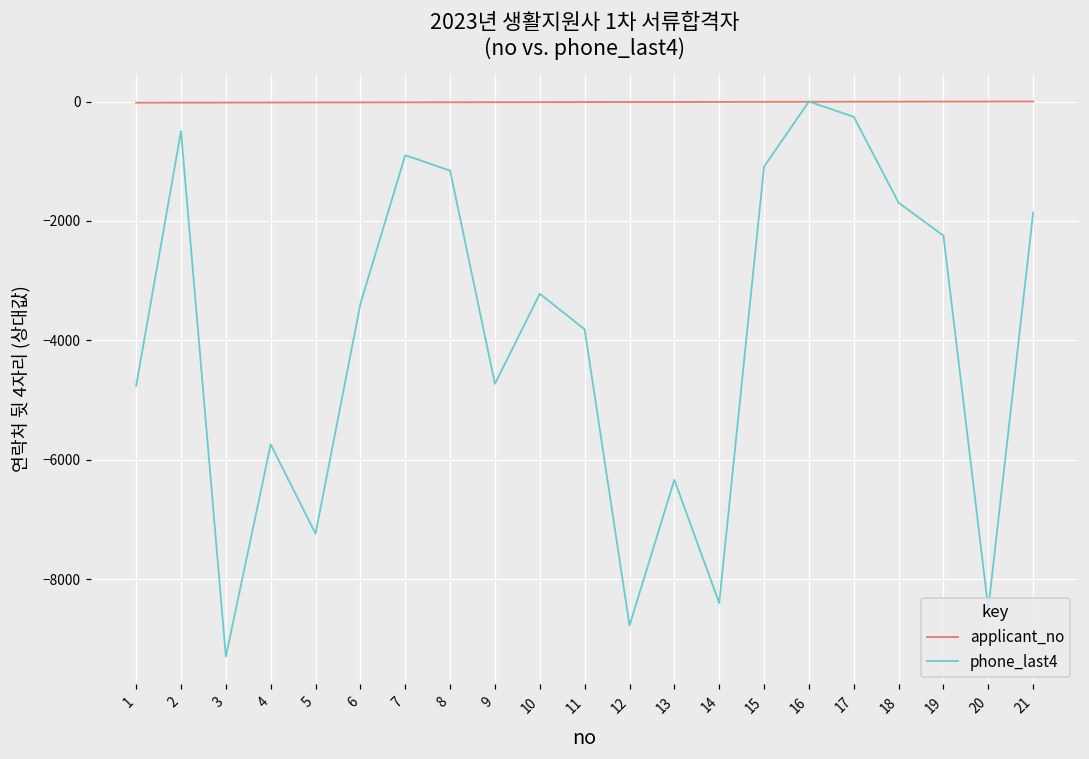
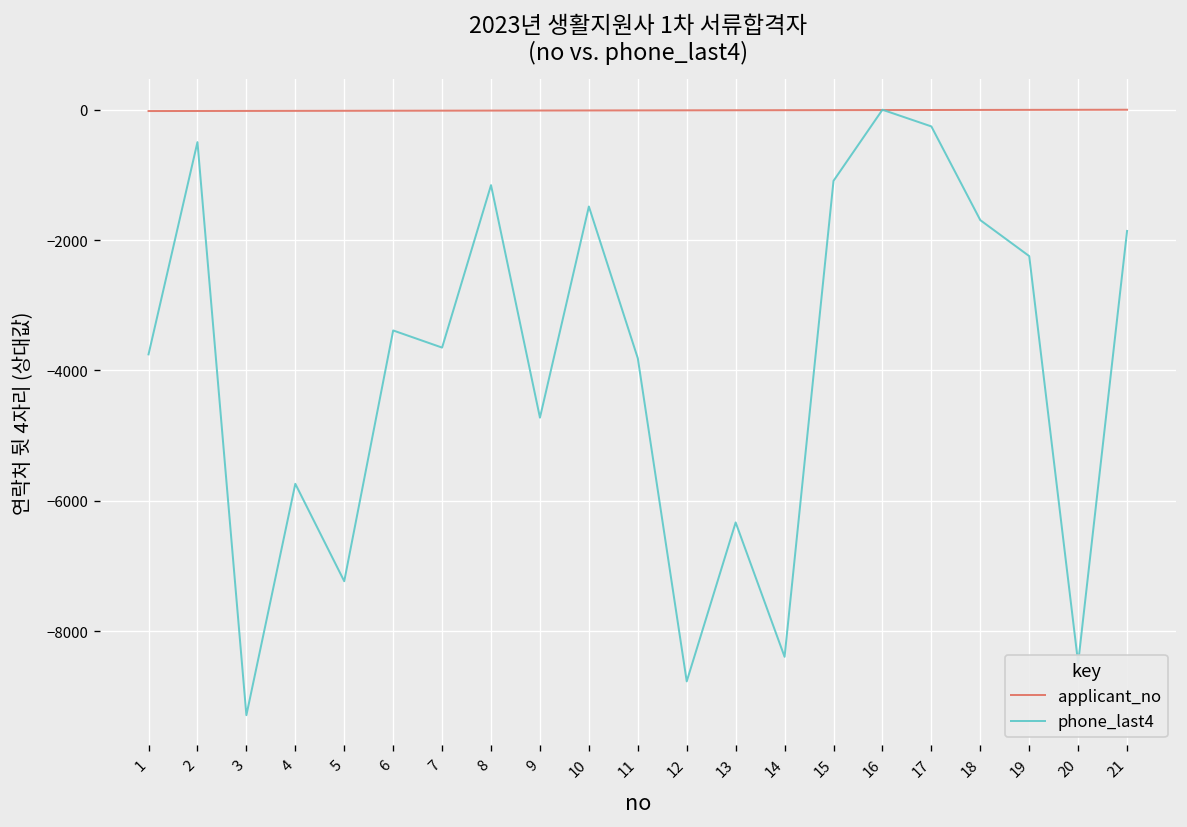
  {
    "applicant_no": {
      "1": 0,
      "2": 0,
      "3": 0,
      "4": 0,
      "5": 0,
      "6": 0,
      "7": 0,
      "8": 0,
      "9": 0,
      "10": 0,
      "11": 0,
      "12": 0,
      "13": 0,
      "14": 0,
      "15": 0,
      "17": 0,
      "18": 0,
      "19": 0,
      "20": 0,
      "21": 0
    },
    "phone_last4": {
-     "1": -4800,
+     "1": -3800,
      "2": -500,
      "3": -9300,
      "4": -5700,
      "5": -7200,
      "6": -3400,
-     "7": -900,
+     "7": -3700,
      "8": -1200,
      "9": -4700,
-     "10": -3200,
+     "10": -1500,
      "11": -3800,
      "12": -8800,
      "13": -6300,
      "14": -8400,
      "15": -1100,
      "17": -300,
      "18": -1700,
      "19": -2200,
      "21": -1900
    }
  }
